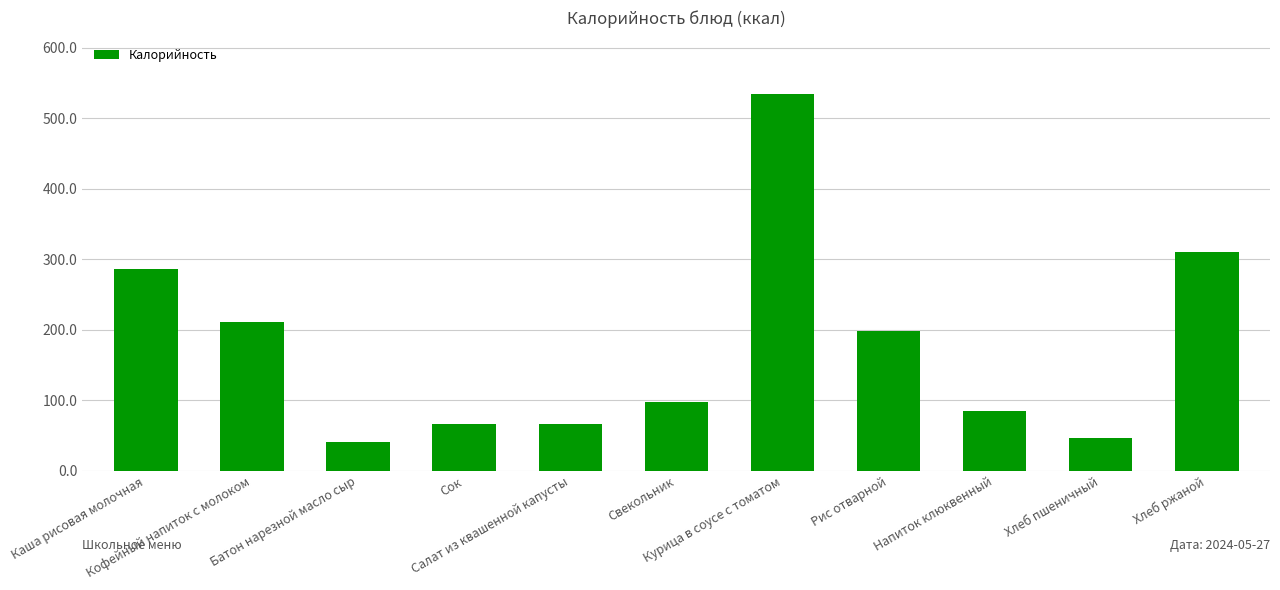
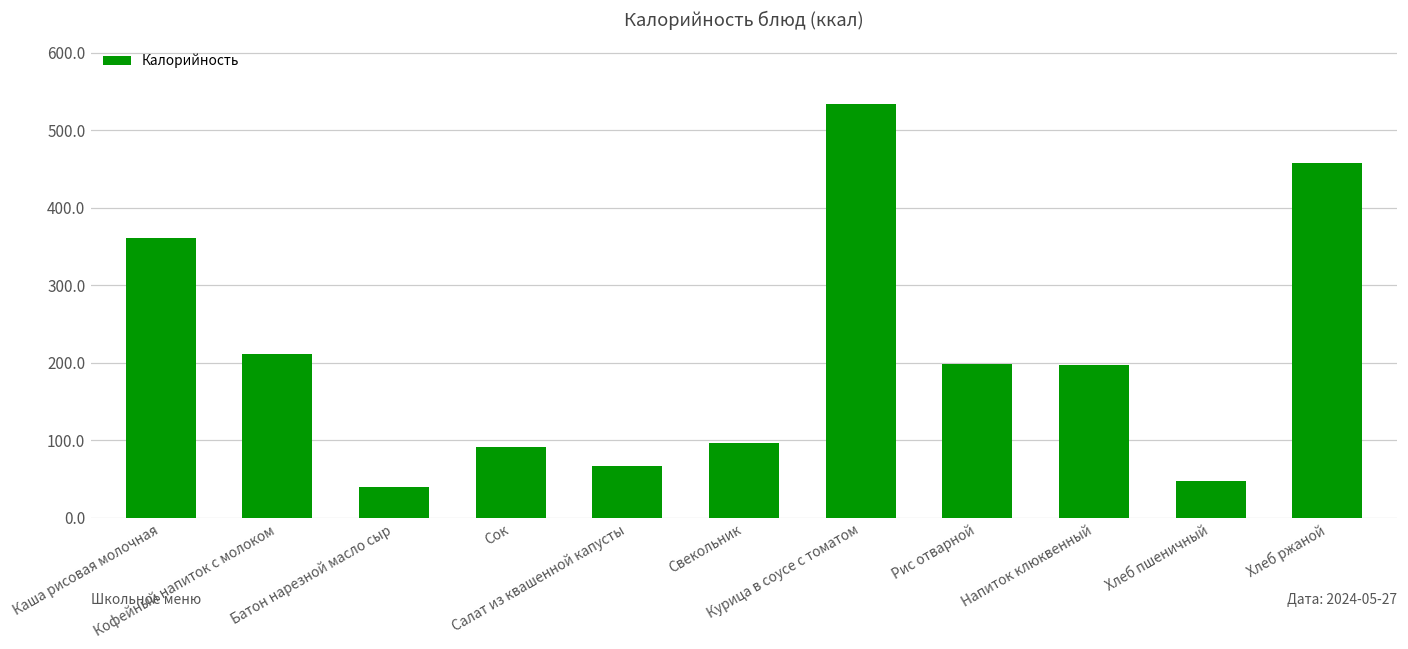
  {
-   "Каша рисовая молочная": 290,
+   "Каша рисовая молочная": 360,
    "Кофейный напиток с молоком": 210,
    "Батон нарезной масло сыр": 40,
-   "Сок": 70,
+   "Сок": 90,
    "Салат из квашенной капусты": 70,
    "Свекольник": 100,
    "Курица в соусе с томатом": 530,
    "Рис отварной": 200,
-   "Напиток клюквенный": 80,
+   "Напиток клюквенный": 200,
    "Хлеб пшеничный": 50,
-   "Хлеб ржаной": 310
+   "Хлеб ржаной": 460
  }
